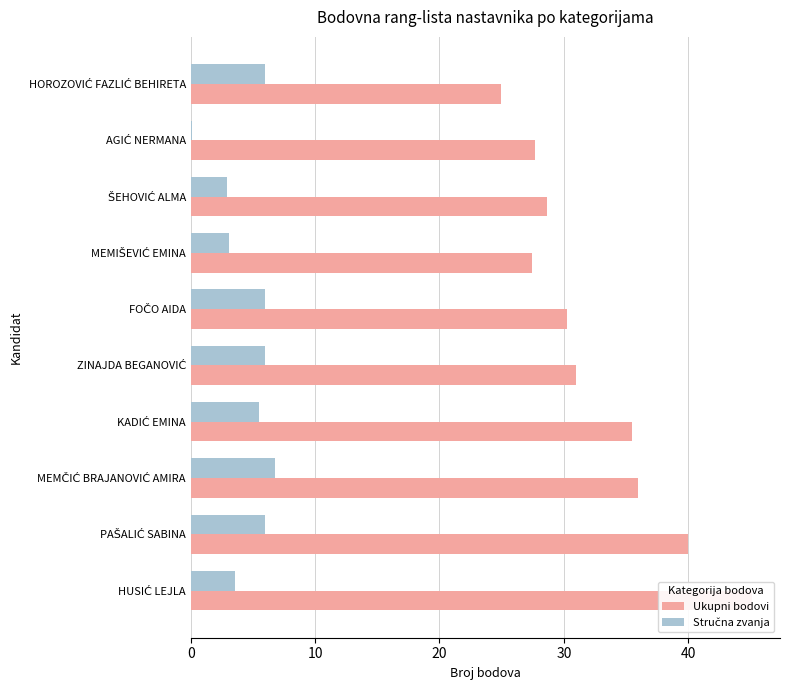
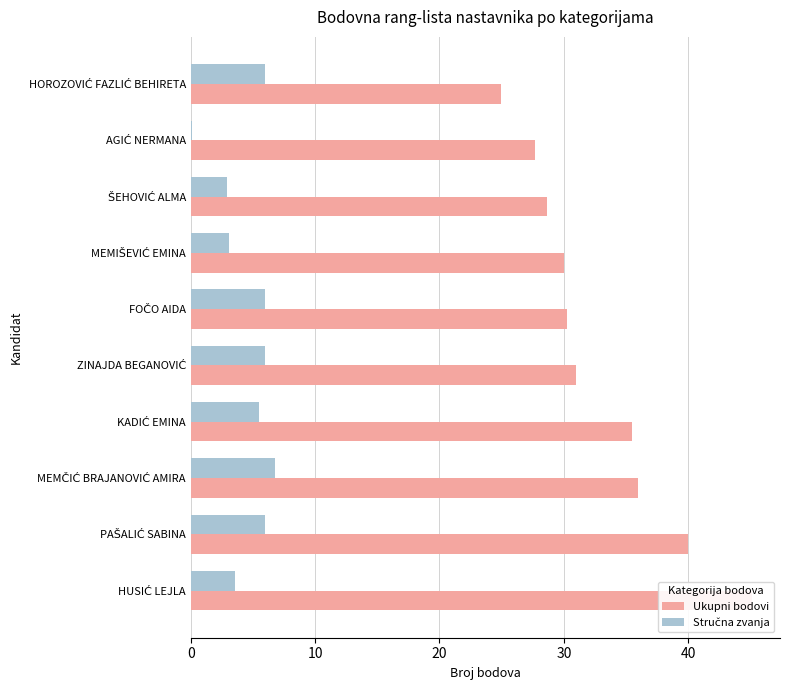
  {
    "Ukupni bodovi": {
      "HOROZOVIĆ FAZLIĆ BEHIRETA": 25.0,
      "AGIĆ NERMANA": 27.7,
      "ŠEHOVIĆ ALMA": 28.7,
-     "MEMIŠEVIĆ EMINA": 27.4,
+     "MEMIŠEVIĆ EMINA": 30.0,
      "FOČO AIDA": 30.2,
      "ZINAJDA BEGANOVIĆ": 31.0,
      "KADIĆ EMINA": 35.5,
      "MEMČIĆ BRAJANOVIĆ AMIRA": 36.0,
      "PAŠALIĆ SABINA": 40.0
    },
    "Stručna zvanja": {
      "HOROZOVIĆ FAZLIĆ BEHIRETA": 6.0,
      "ŠEHOVIĆ ALMA": 2.9,
      "MEMIŠEVIĆ EMINA": 3.1,
      "FOČO AIDA": 6.0,
      "ZINAJDA BEGANOVIĆ": 6.0,
      "KADIĆ EMINA": 5.5,
      "MEMČIĆ BRAJANOVIĆ AMIRA": 6.8,
      "PAŠALIĆ SABINA": 6.0,
      "HUSIĆ LEJLA": 3.6
    }
  }
